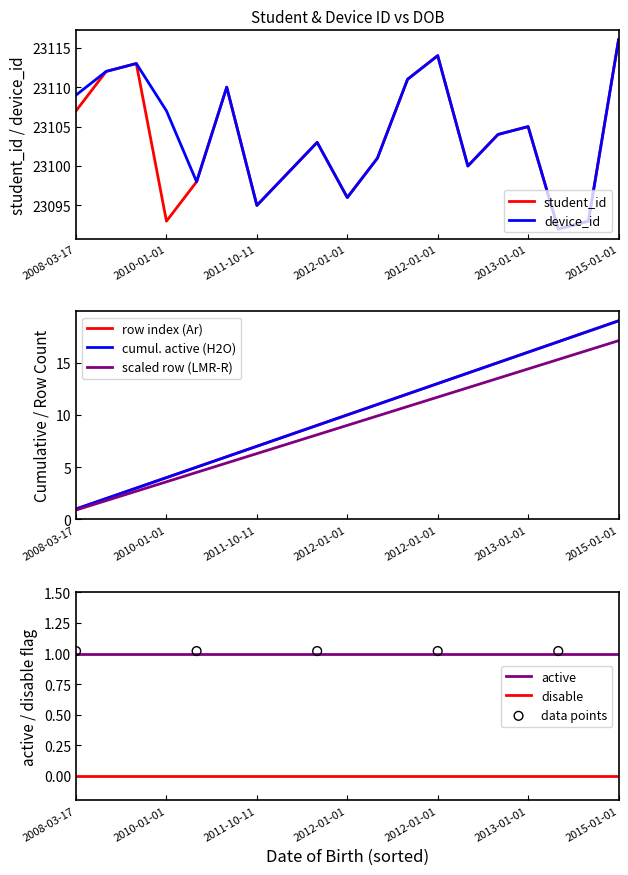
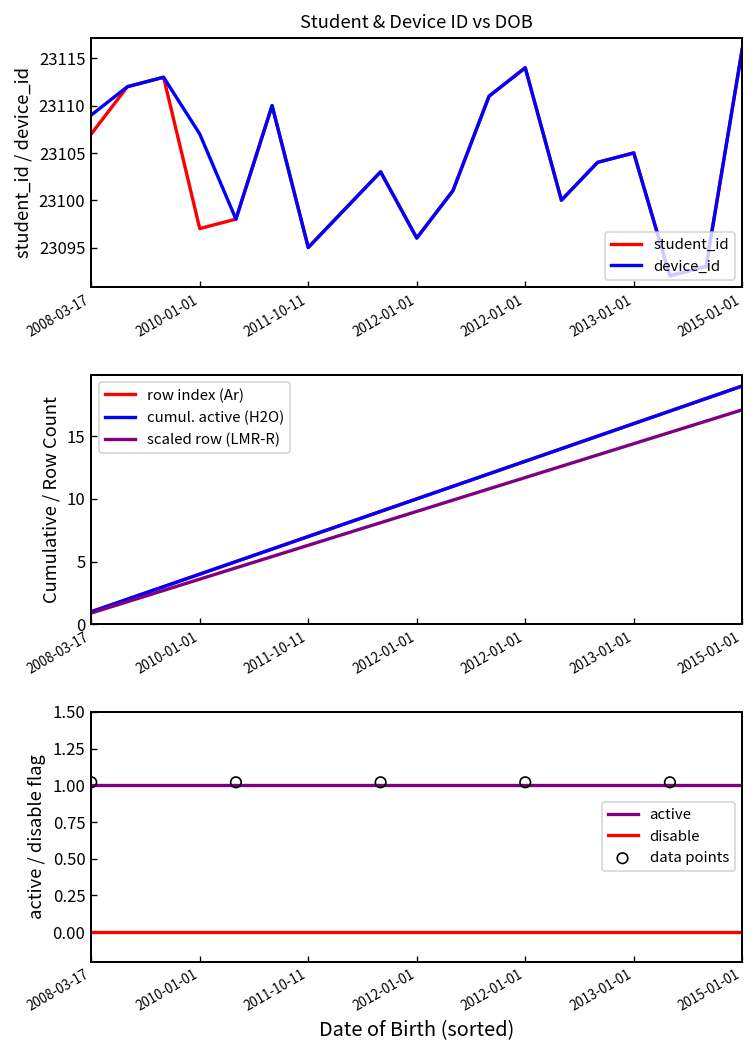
  {
    "Student & Device ID vs DOB": {
      "student_id": {
        "2008-03-17": 23107,
-       "2010-01-01": 23093
+       "2010-01-01": 23097
      },
      "device_id": {
        "2008-03-17": 23109,
        "2010-01-01": 23107
      }
    }
  }
